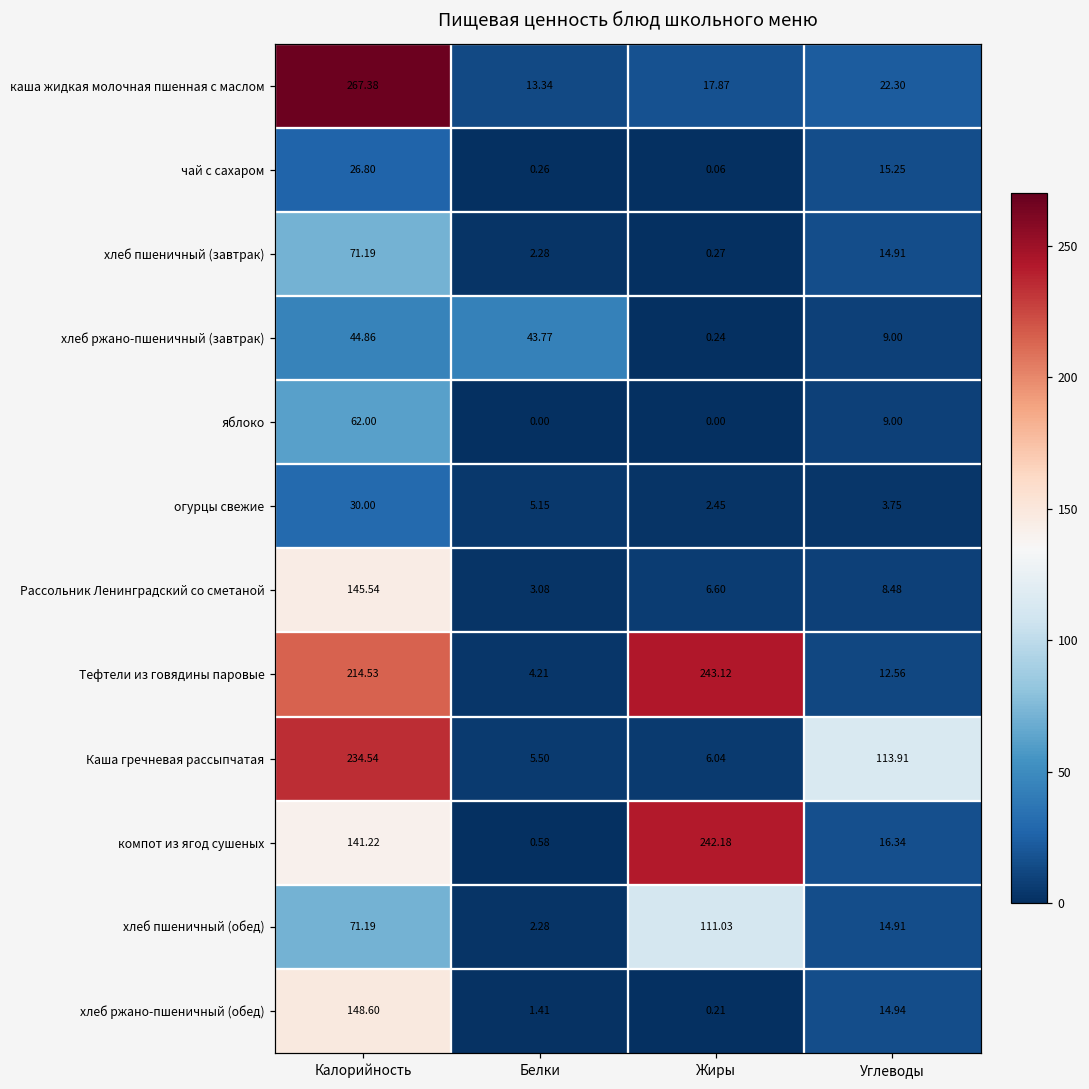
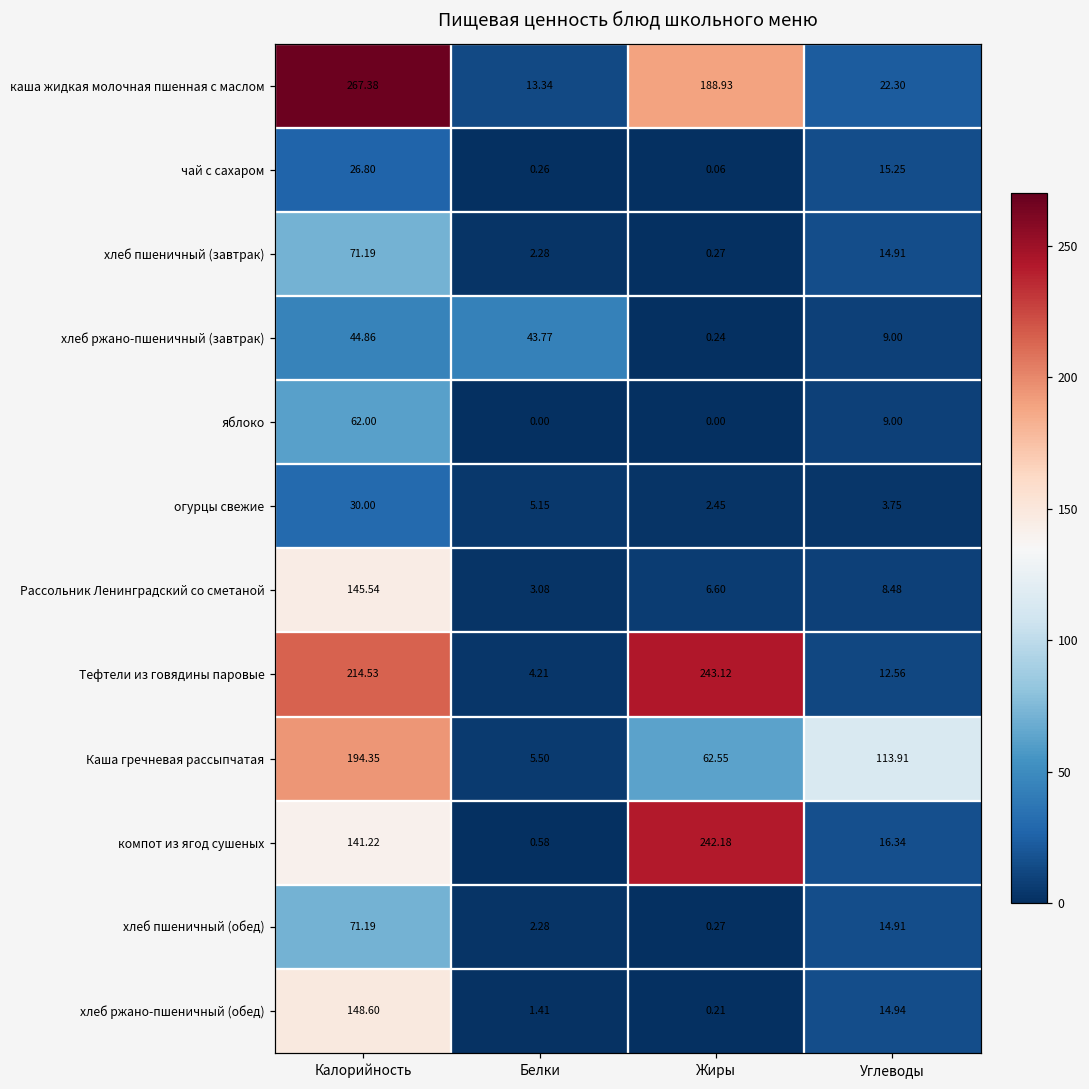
  {
    "каша жидкая молочная пшенная с маслом": {
      "Калорийность": 267.38,
      "Белки": 13.34,
-     "Жиры": 17.87,
+     "Жиры": 188.93,
      "Углеводы": 22.30
    },
    "чай с сахаром": {
      "Калорийность": 26.80,
      "Белки": 0.26,
      "Жиры": 0.06,
      "Углеводы": 15.25
    },
    "хлеб пшеничный (завтрак)": {
      "Калорийность": 71.19,
      "Белки": 2.28,
      "Жиры": 0.27,
      "Углеводы": 14.91
    },
    "хлеб ржано-пшеничный (завтрак)": {
      "Калорийность": 44.86,
      "Белки": 43.77,
      "Жиры": 0.24,
      "Углеводы": 9.00
    },
    "яблоко": {
      "Калорийность": 62.00,
      "Белки": 0.00,
      "Жиры": 0.00,
      "Углеводы": 9.00
    },
    "огурцы свежие": {
      "Калорийность": 30.00,
      "Белки": 5.15,
      "Жиры": 2.45,
      "Углеводы": 3.75
    },
    "Рассольник Ленинградский со сметаной": {
      "Калорийность": 145.54,
      "Белки": 3.08,
      "Жиры": 6.60,
      "Углеводы": 8.48
    },
    "Тефтели из говядины паровые": {
      "Калорийность": 214.53,
      "Белки": 4.21,
      "Жиры": 243.12,
      "Углеводы": 12.56
    },
    "Каша гречневая рассыпчатая": {
-     "Калорийность": 234.54,
+     "Калорийность": 194.35,
      "Белки": 5.50,
-     "Жиры": 6.04,
+     "Жиры": 62.55,
      "Углеводы": 113.91
    },
    "компот из ягод сушеных": {
      "Калорийность": 141.22,
      "Белки": 0.58,
      "Жиры": 242.18,
      "Углеводы": 16.34
    },
    "хлеб пшеничный (обед)": {
      "Калорийность": 71.19,
      "Белки": 2.28,
-     "Жиры": 111.03,
+     "Жиры": 0.27,
      "Углеводы": 14.91
    },
    "хлеб ржано-пшеничный (обед)": {
      "Калорийность": 148.60,
      "Белки": 1.41,
      "Жиры": 0.21,
      "Углеводы": 14.94
    }
  }
